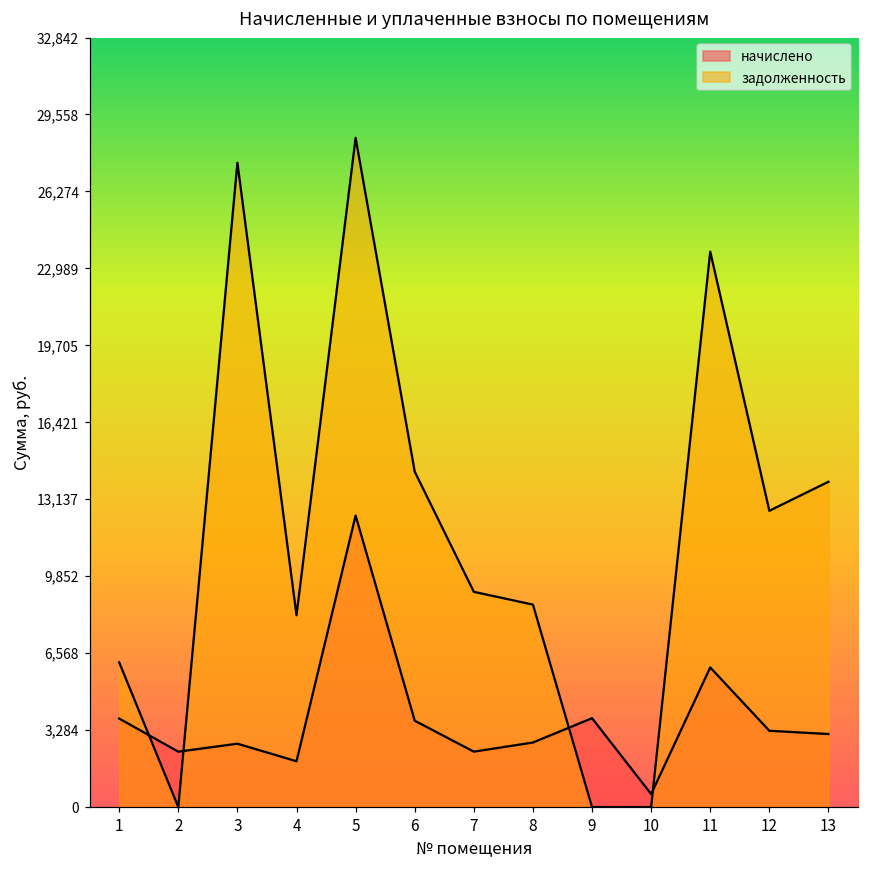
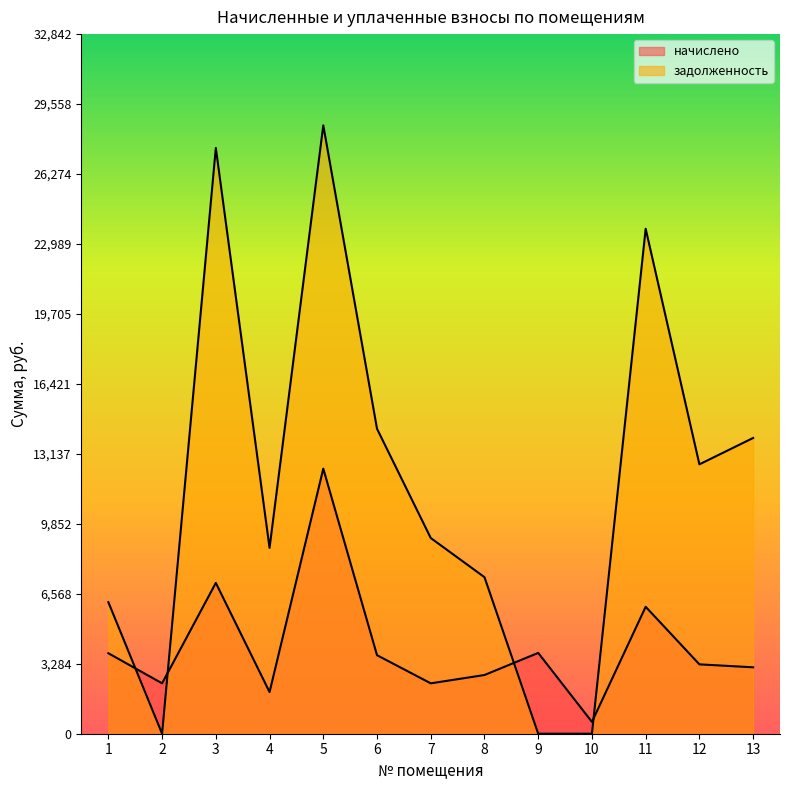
  {
    "начислено": {
      "1": "3,800",
      "2": "2,400",
-     "3": "2,700",
+     "3": "7,100",
      "4": "2,000",
      "5": "12,400",
      "6": "3,700",
      "7": "2,400",
      "8": "2,800",
      "9": "3,800",
      "10": "600",
      "11": "6,000",
      "12": "3,300",
      "13": "3,100"
    },
    "задолженность": {
      "1": "6,200",
      "2": "0",
      "3": "27,500",
-     "4": "8,200",
+     "4": "8,700",
      "5": "28,600",
      "6": "14,300",
      "7": "9,200",
-     "8": "8,600",
+     "8": "7,300",
      "9": "0",
      "10": "0",
      "11": "23,700",
      "12": "12,600",
      "13": "13,900"
    }
  }
